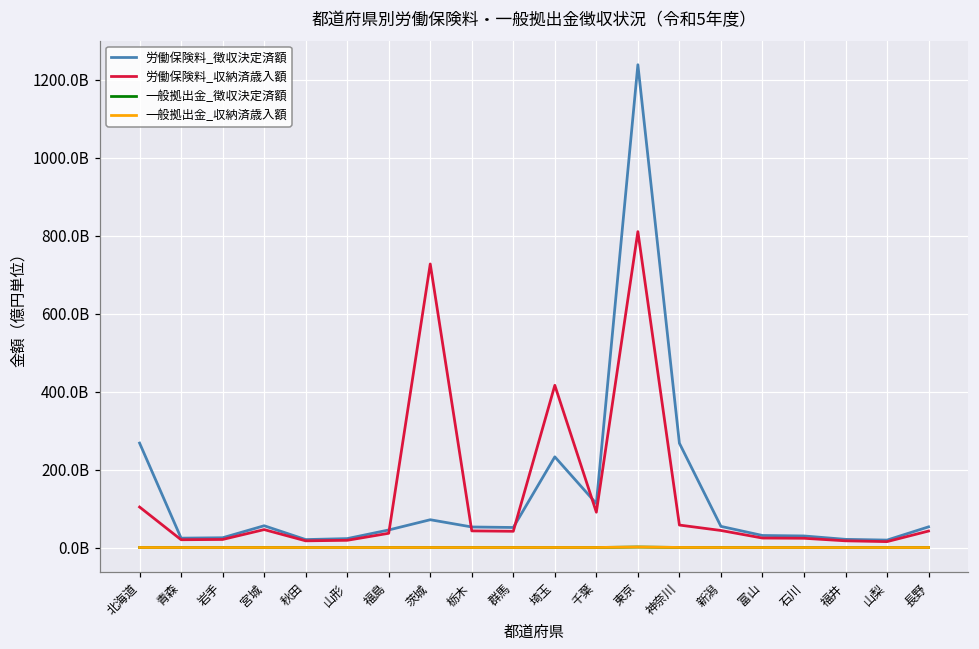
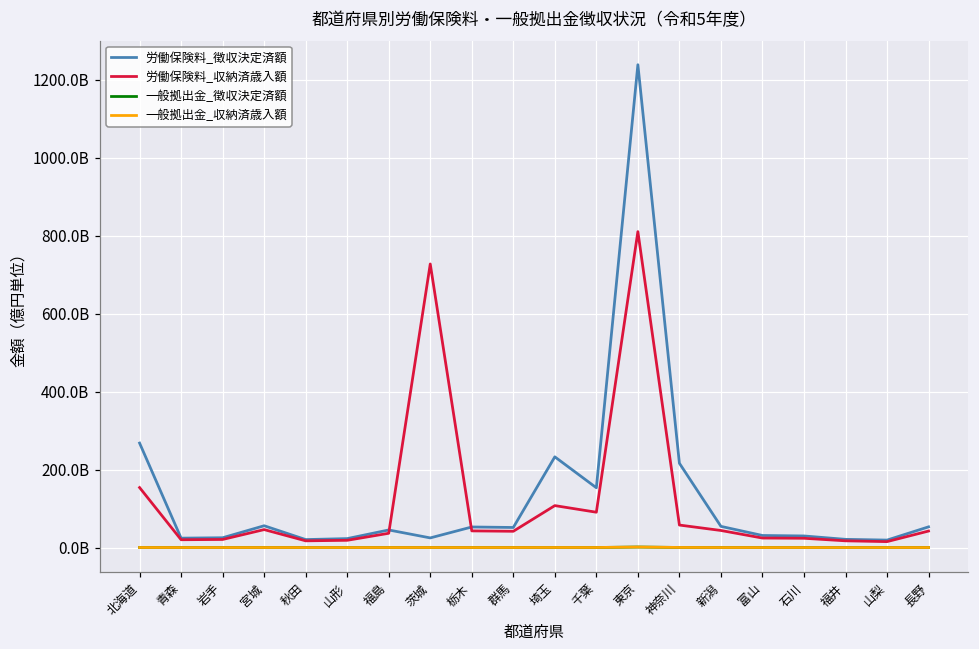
  {
    "労働保険料_徴収決定済額": {
      "北海道": 270000000000,
      "宮城": 60000000000,
      "福島": 50000000000,
-     "茨城": 70000000000,
+     "茨城": 20000000000,
      "栃木": 50000000000,
      "群馬": 50000000000,
      "埼玉": 230000000000,
-     "千葉": 110000000000,
+     "千葉": 150000000000,
      "東京": 1240000000000,
-     "神奈川": 270000000000,
+     "神奈川": 220000000000,
      "新潟": 50000000000,
      "長野": 50000000000
    },
    "労働保険料_収納済歳入額": {
-     "北海道": 100000000000,
+     "北海道": 150000000000,
      "宮城": 50000000000,
      "福島": 40000000000,
      "茨城": 730000000000,
      "栃木": 40000000000,
      "群馬": 40000000000,
-     "埼玉": 420000000000,
+     "埼玉": 110000000000,
      "千葉": 90000000000,
      "東京": 810000000000,
      "神奈川": 60000000000,
      "新潟": 40000000000,
      "長野": 40000000000
    },
    "一般拠出金_収納済歳入額": {
      "北海道": 0,
      "青森": 0,
      "岩手": 0,
      "宮城": 0,
      "秋田": 0,
      "山形": 0,
      "福島": 0,
      "茨城": 0,
      "栃木": 0,
      "群馬": 0,
      "埼玉": 0,
      "千葉": 0,
      "東京": 0,
      "神奈川": 0,
      "新潟": 0,
      "富山": 0,
      "石川": 0,
      "福井": 0,
      "山梨": 0,
      "長野": 0
    }
  }
